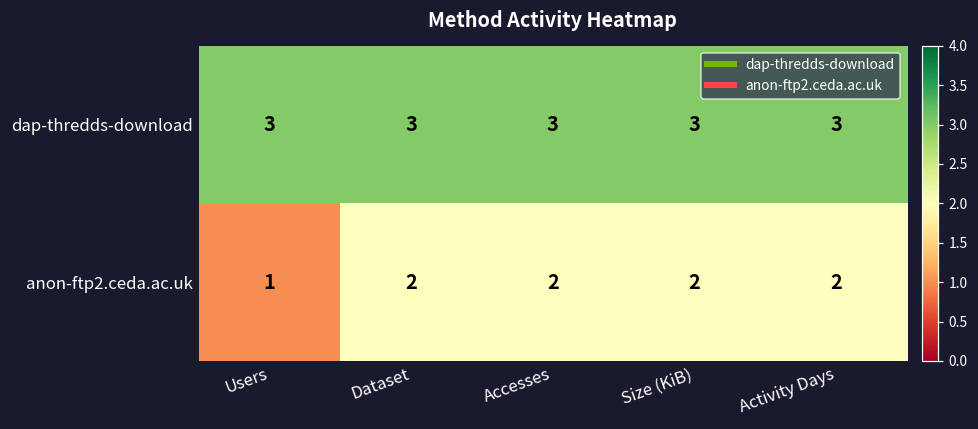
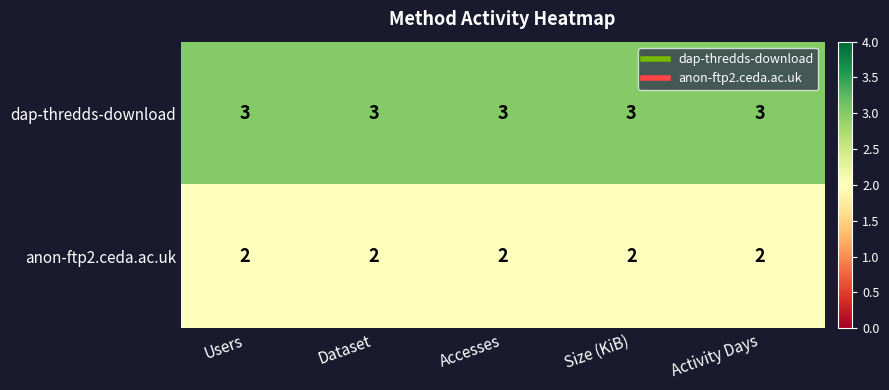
  {
    "dap-thredds-download": {
      "Users": 3,
      "Dataset": 3,
      "Accesses": 3,
      "Size (KiB)": 3,
      "Activity Days": 3
    },
    "anon-ftp2.ceda.ac.uk": {
-     "Users": 1,
+     "Users": 2,
      "Dataset": 2,
      "Accesses": 2,
      "Size (KiB)": 2,
      "Activity Days": 2
    }
  }
